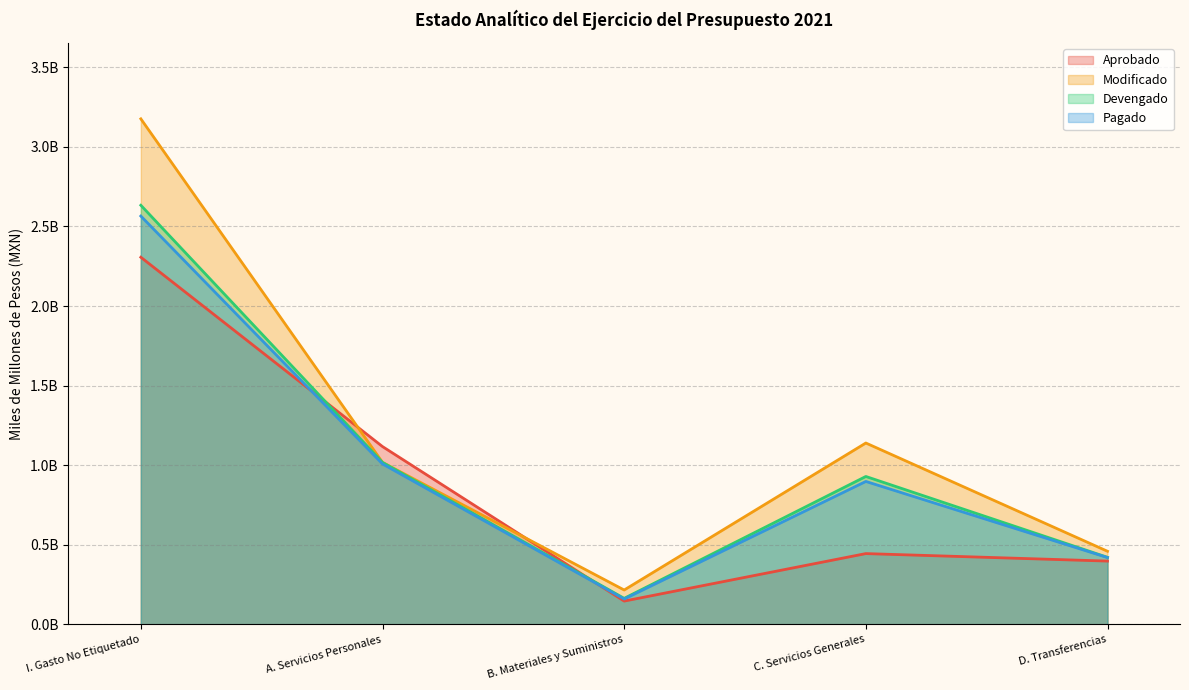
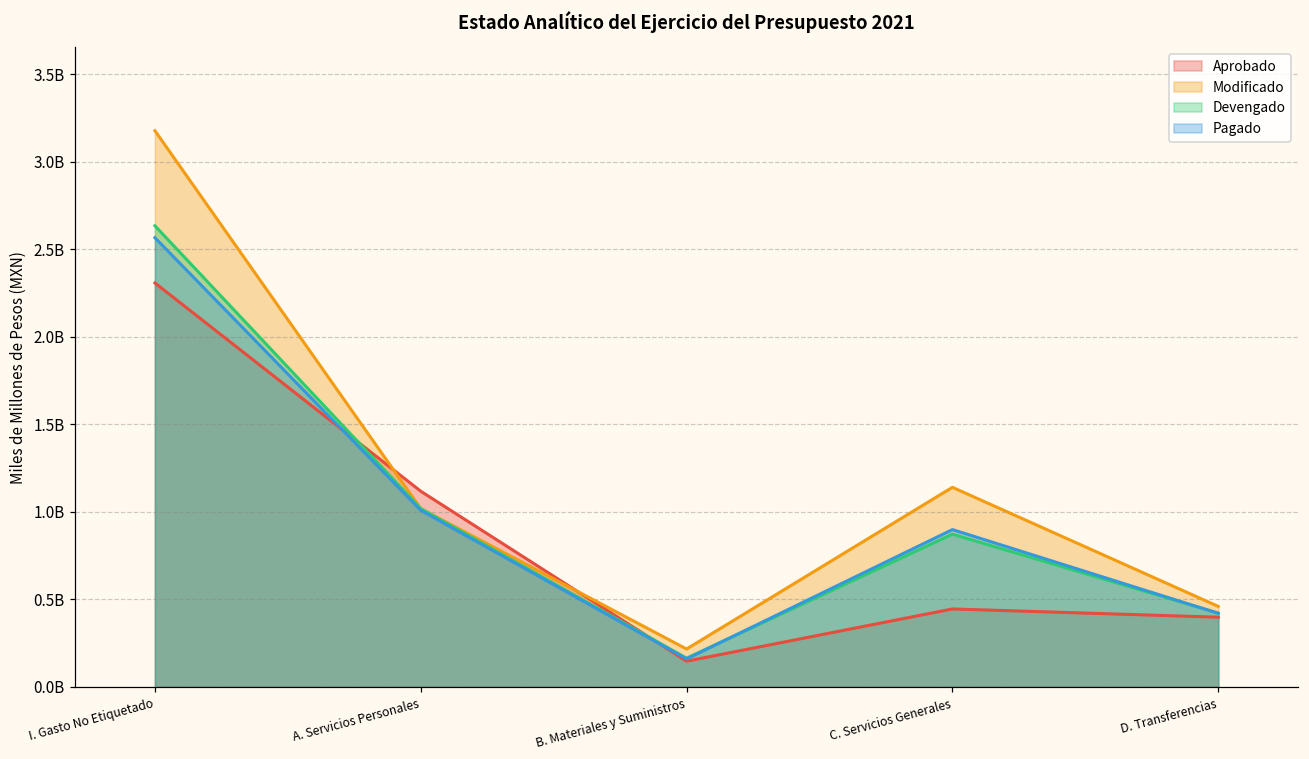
  {
    "Devengado": {
      "I. Gasto No Etiquetado": 2630000000,
-     "C. Servicios Generales": 930000000
+     "C. Servicios Generales": 870000000
    },
    "Pagado": {
      "I. Gasto No Etiquetado": 2570000000,
      "C. Servicios Generales": 900000000
    }
  }
